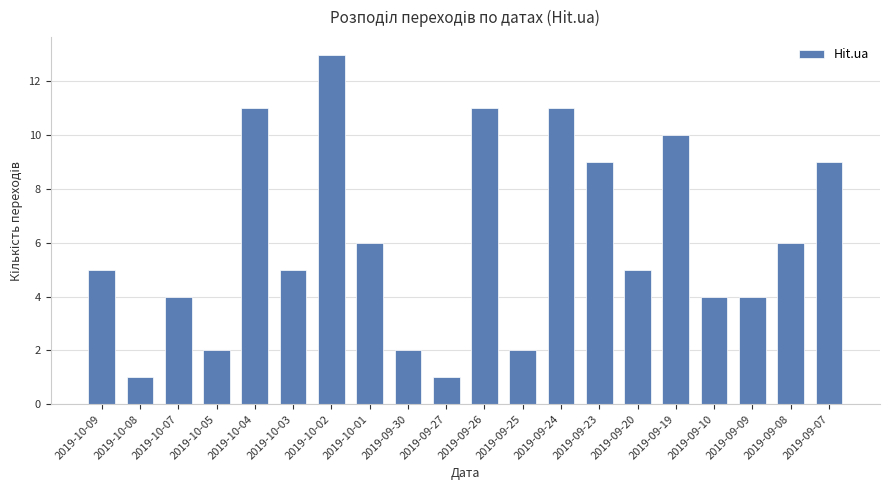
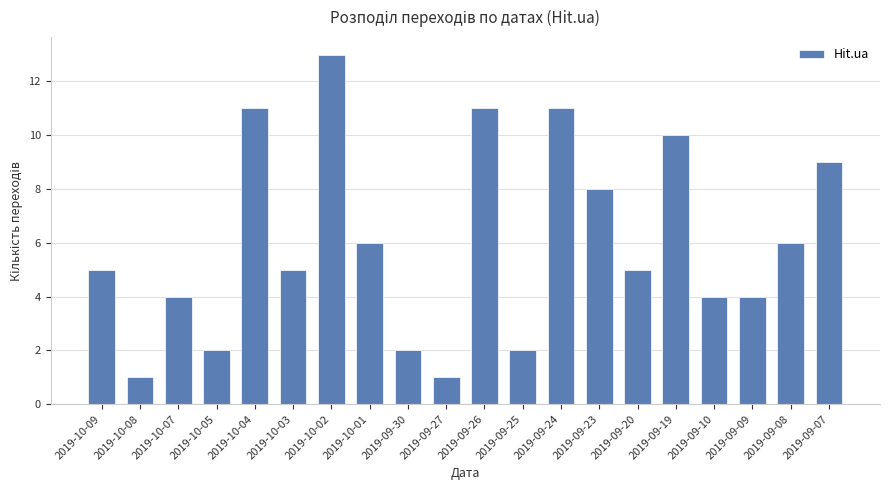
  {
    "2019-10-09": 5,
    "2019-10-08": 1,
    "2019-10-07": 4,
    "2019-10-05": 2,
    "2019-10-04": 11,
    "2019-10-03": 5,
    "2019-10-02": 13,
    "2019-10-01": 6,
    "2019-09-30": 2,
    "2019-09-27": 1,
    "2019-09-26": 11,
    "2019-09-25": 2,
    "2019-09-24": 11,
-   "2019-09-23": 9,
+   "2019-09-23": 8,
    "2019-09-20": 5,
    "2019-09-19": 10,
    "2019-09-10": 4,
    "2019-09-09": 4,
    "2019-09-08": 6,
    "2019-09-07": 9
  }
